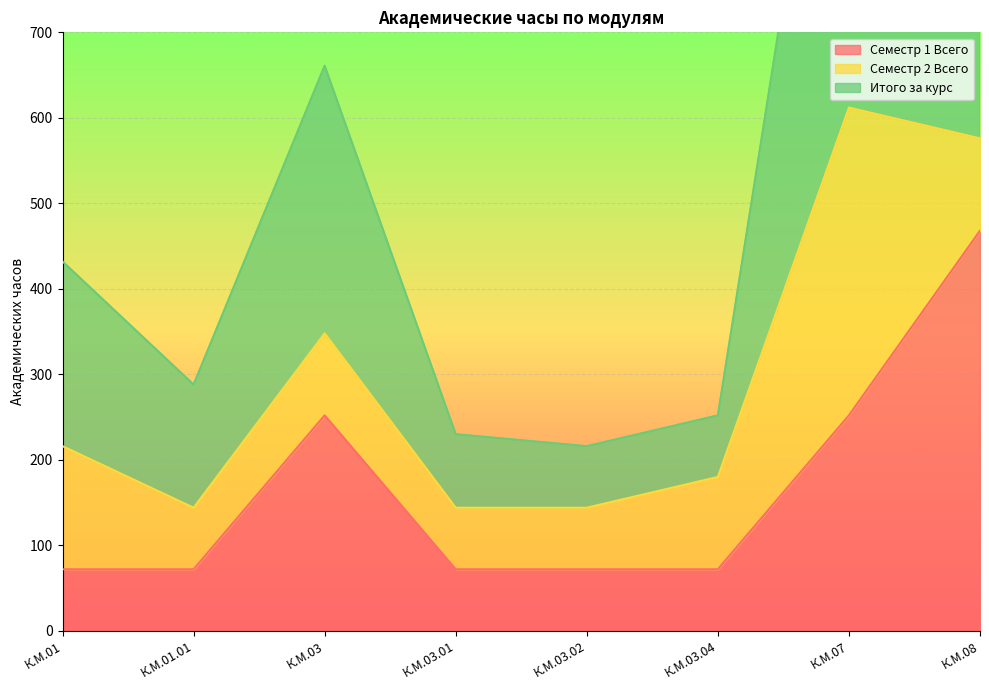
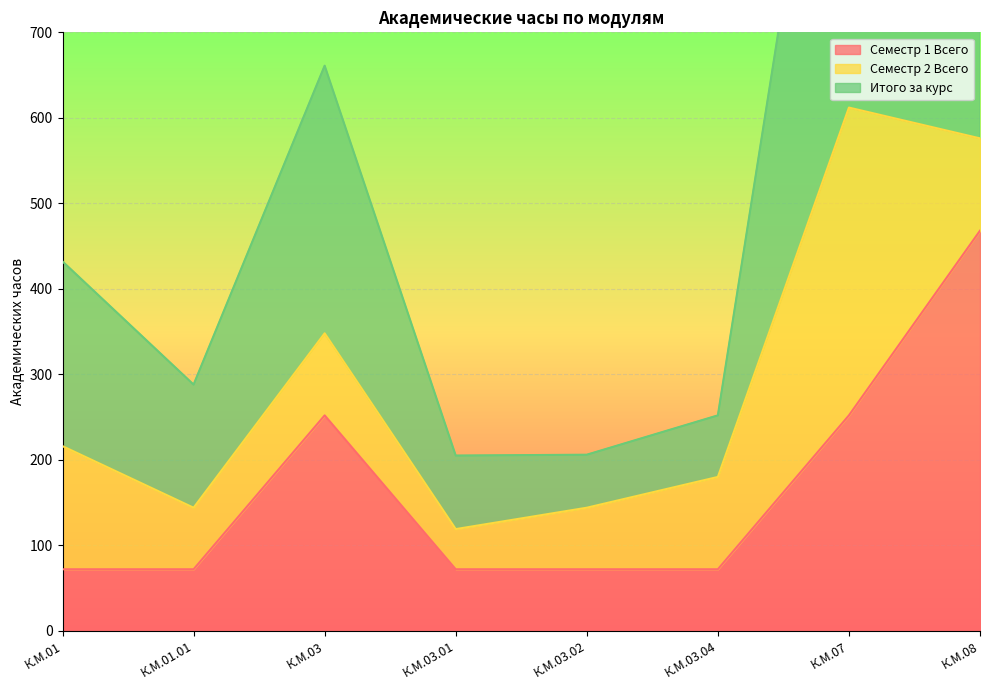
  {
    "Семестр 1 Всего": {
      "К.М.01": 70,
      "К.М.01.01": 70,
      "К.М.03": 250,
      "К.М.03.01": 70,
      "К.М.03.02": 70,
      "К.М.03.04": 70,
      "К.М.07": 250,
      "К.М.08": 470
    },
    "Семестр 2 Всего": {
      "К.М.01": 140,
      "К.М.01.01": 70,
      "К.М.03": 100,
-     "К.М.03.01": 70,
+     "К.М.03.01": 50,
      "К.М.03.02": 70,
      "К.М.03.04": 110,
      "К.М.07": 360,
      "К.М.08": 110
    },
    "Итого за курс": {
      "К.М.01": 220,
      "К.М.01.01": 140,
      "К.М.03": 310,
      "К.М.03.01": 90,
-     "К.М.03.02": 70,
+     "К.М.03.02": 60,
      "К.М.03.04": 70
    }
  }
